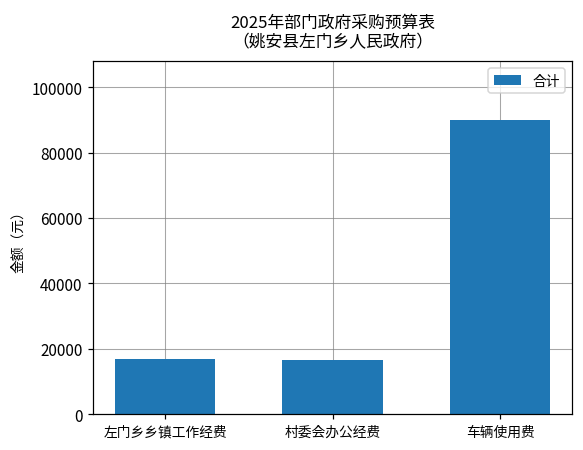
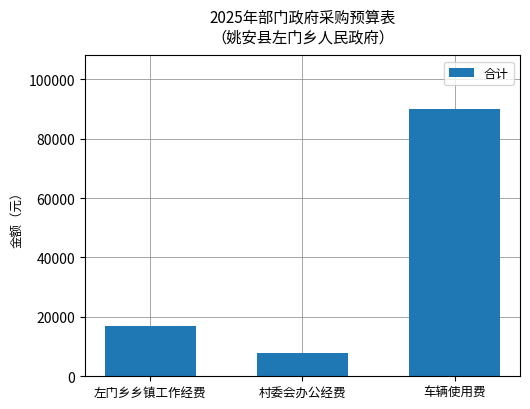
  {
    "左门乡乡镇工作经费": 17000,
-   "村委会办公经费": 17000,
+   "村委会办公经费": 8000,
    "车辆使用费": 90000
  }
